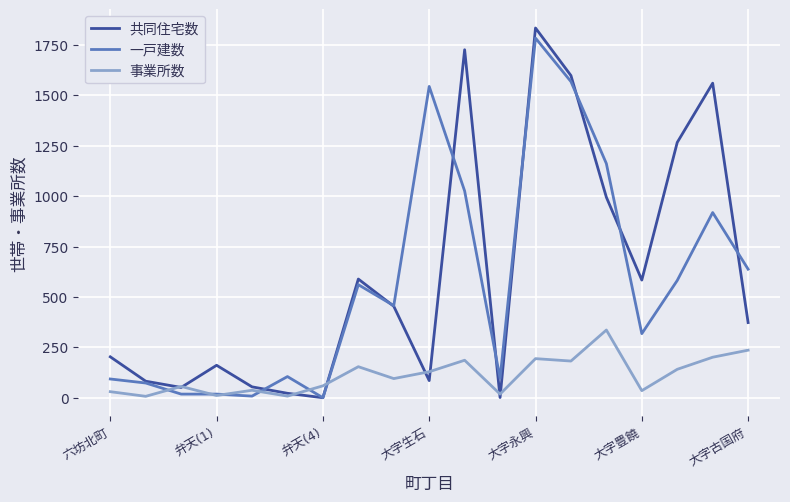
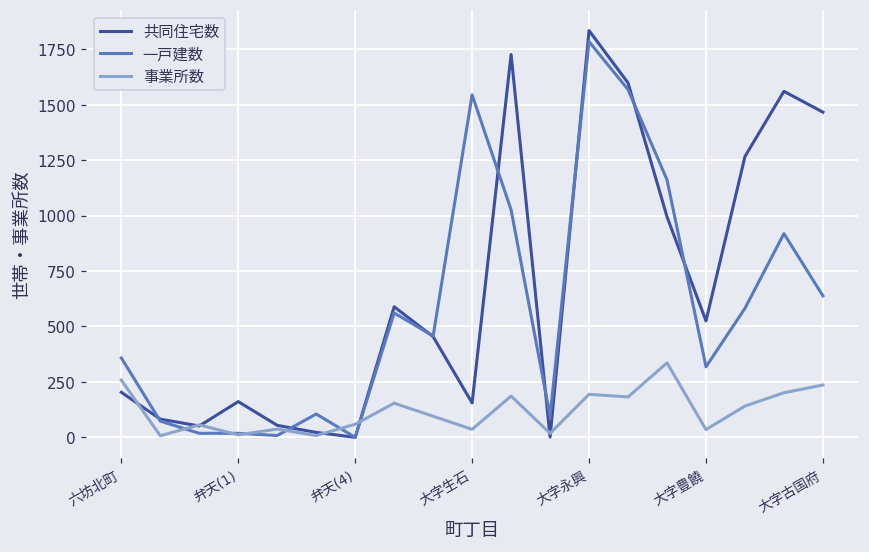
  {
    "共同住宅数": {
      "六坊北町": 200,
      "弁天(1)": 160,
-     "大字生石": 90,
+     "大字生石": 160,
      "大字永興": 1840,
-     "大字豊饒": 580,
-     "大字古国府": 370
+     "大字豊饒": 530,
+     "大字古国府": 1470
    },
    "一戸建数": {
-     "六坊北町": 90,
+     "六坊北町": 360,
      "大字生石": 1550,
      "大字永興": 1790,
      "大字豊饒": 320,
      "大字古国府": 640
    },
    "事業所数": {
-     "六坊北町": 30,
+     "六坊北町": 260,
      "弁天(4)": 60,
-     "大字生石": 130,
+     "大字生石": 40,
      "大字永興": 190,
      "大字豊饒": 40,
      "大字古国府": 240
    }
  }
